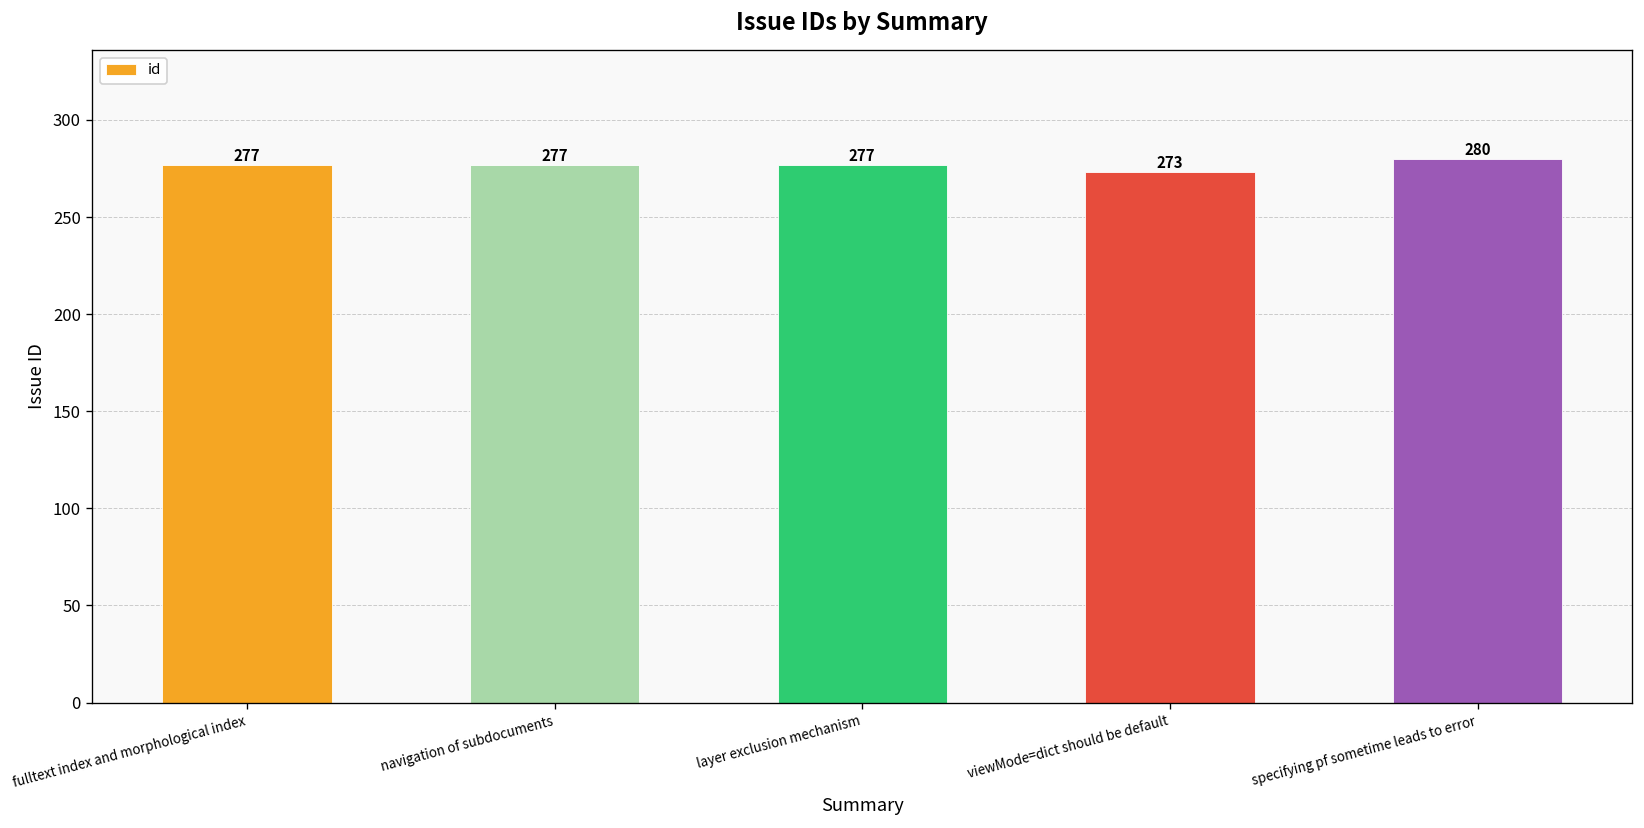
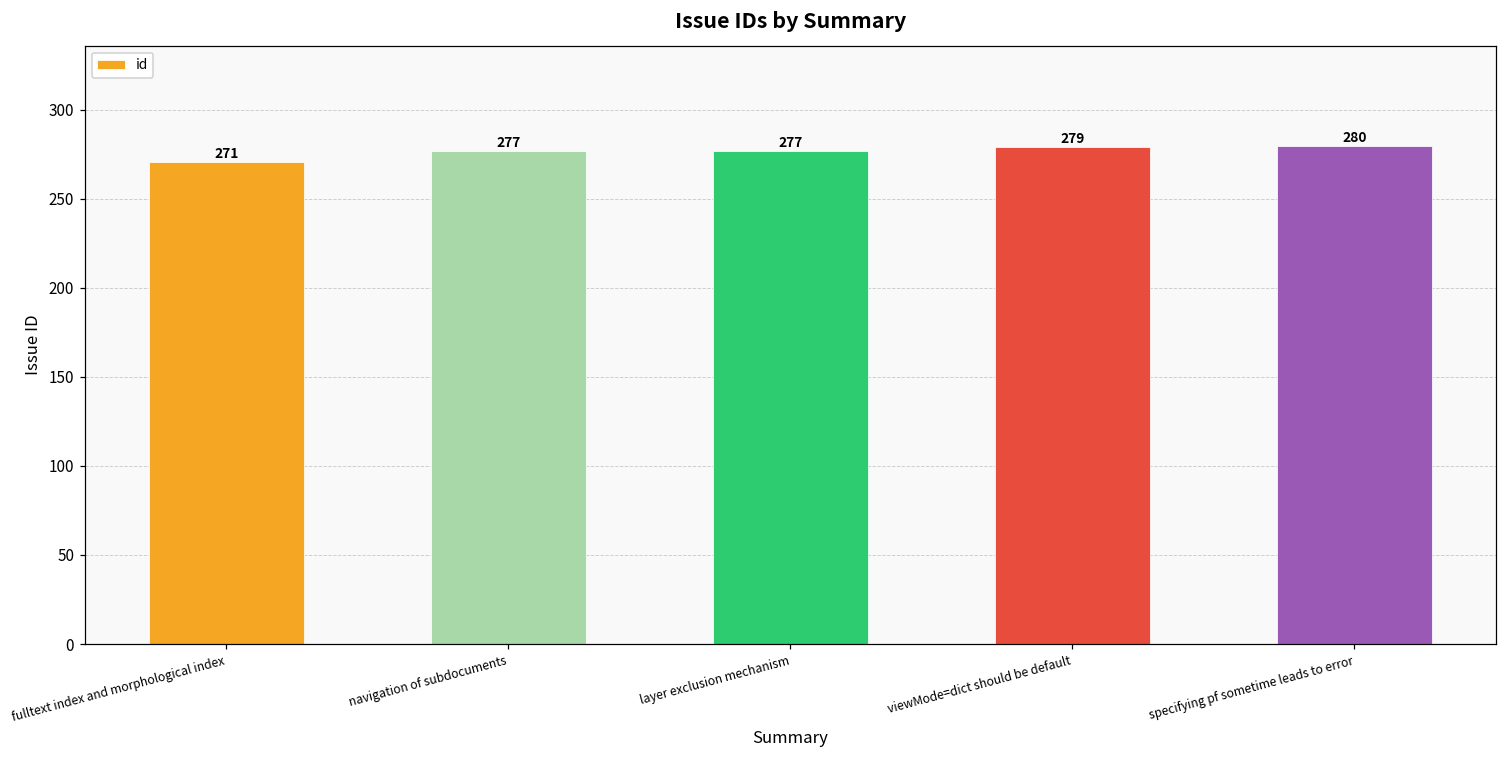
  {
-   "fulltext index and morphological index": 277,
+   "fulltext index and morphological index": 271,
    "navigation of subdocuments": 277,
    "layer exclusion mechanism": 277,
-   "viewMode=dict should be default": 273,
+   "viewMode=dict should be default": 279,
    "specifying pf sometime leads to error": 280
  }
